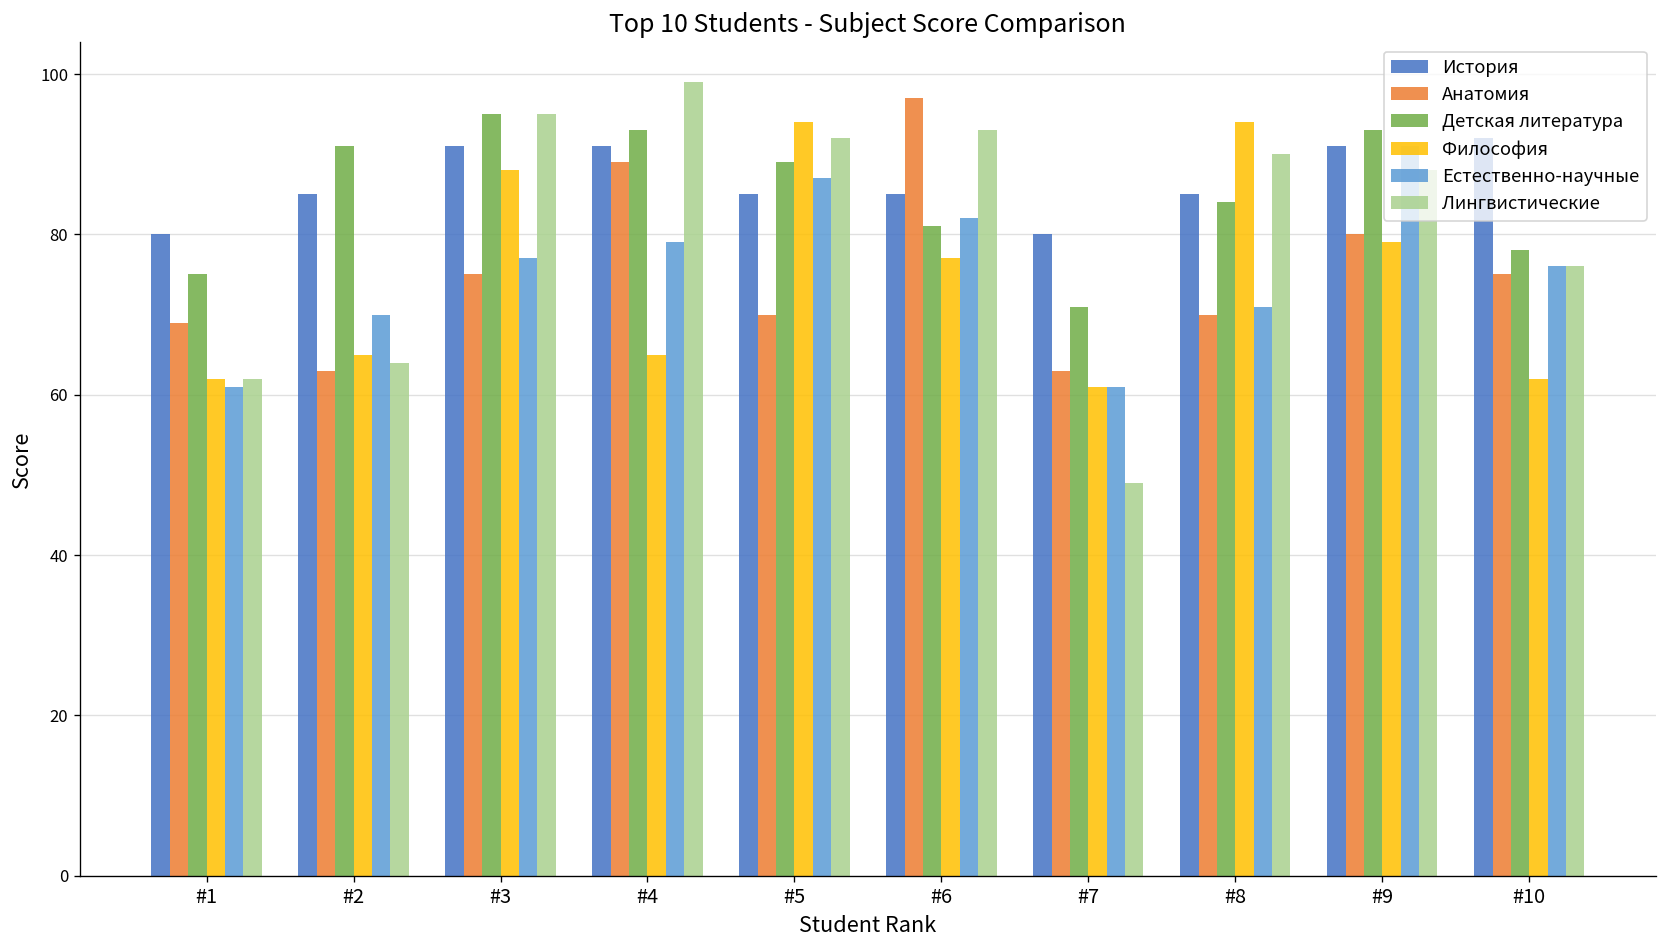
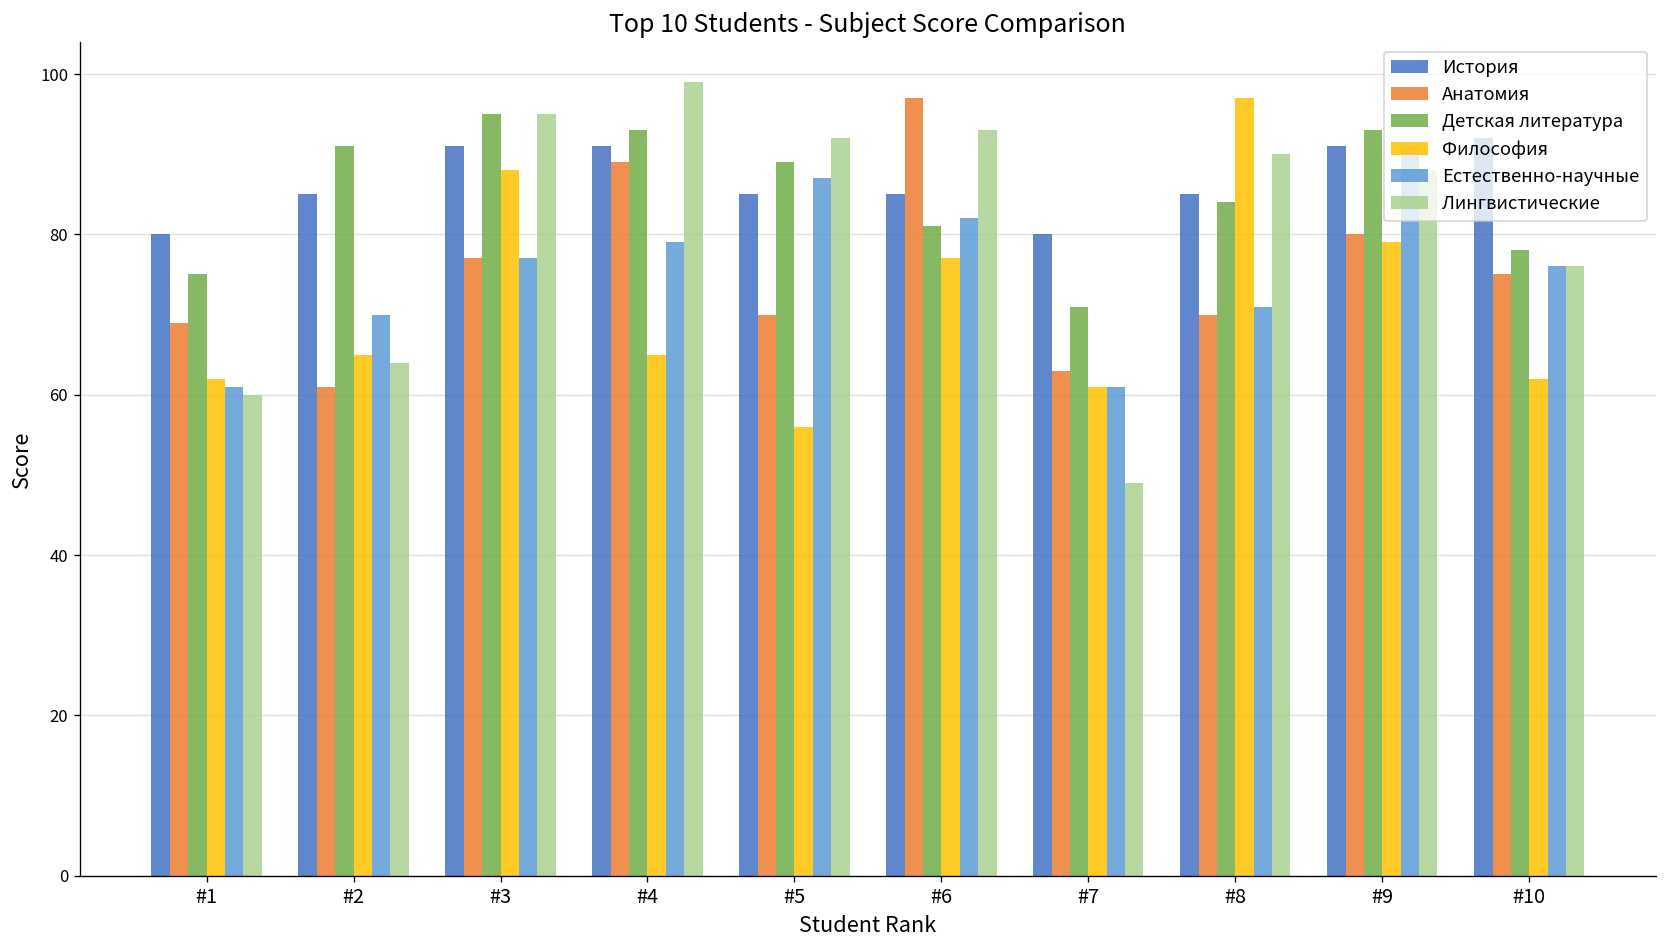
  {
    "Анатомия": {
      "#1": 69,
-     "#2": 63,
-     "#3": 75,
+     "#2": 61,
+     "#3": 77,
      "#4": 89,
      "#5": 70,
      "#6": 97,
      "#7": 63,
      "#8": 70,
      "#9": 80,
      "#10": 75
    },
    "Детская литература": {
      "#1": 75,
      "#2": 91,
      "#3": 95,
      "#4": 93,
      "#5": 89,
      "#6": 81,
      "#7": 71,
      "#8": 84,
      "#9": 93,
      "#10": 78
    },
    "Философия": {
      "#1": 62,
      "#2": 65,
      "#3": 88,
      "#4": 65,
-     "#5": 94,
+     "#5": 56,
      "#6": 77,
      "#7": 61,
-     "#8": 94,
+     "#8": 97,
      "#9": 79,
      "#10": 62
    },
    "Лингвистические": {
-     "#1": 62,
+     "#1": 60,
      "#2": 64,
      "#3": 95,
      "#4": 99,
      "#5": 92,
      "#6": 93,
      "#7": 49,
      "#8": 90,
      "#10": 76
    }
  }
